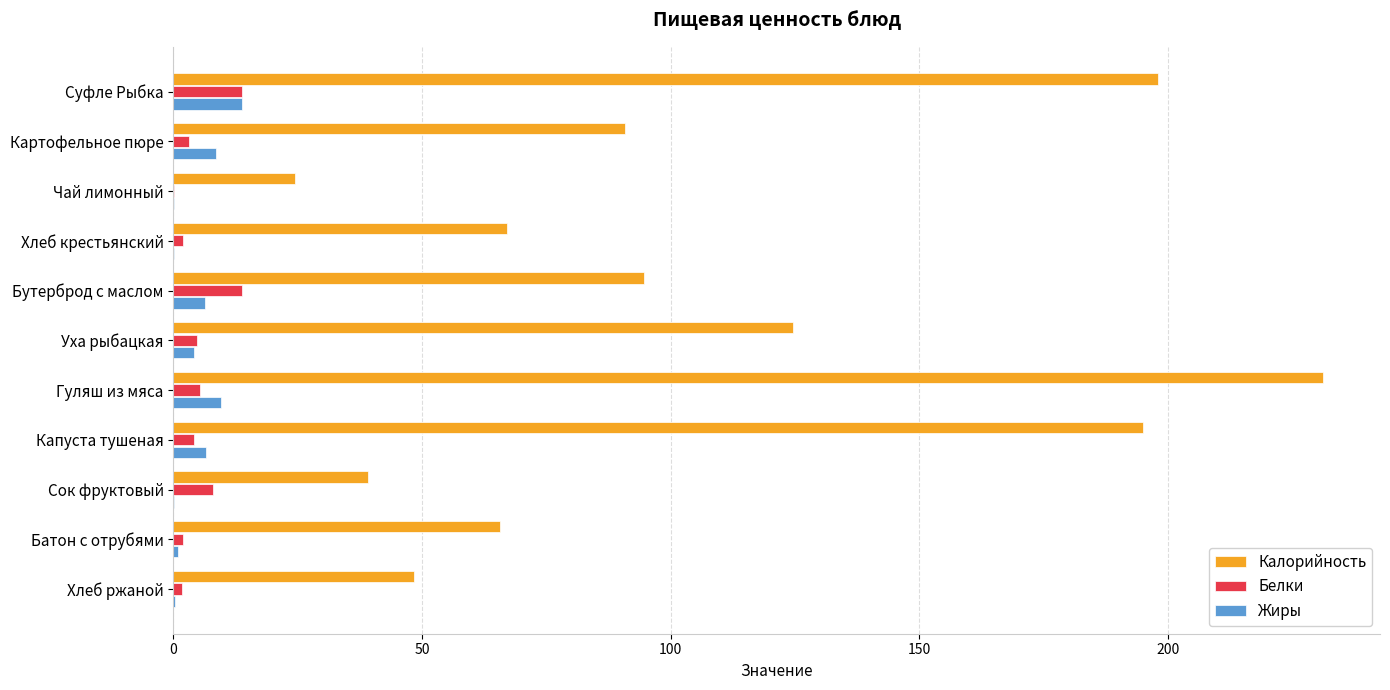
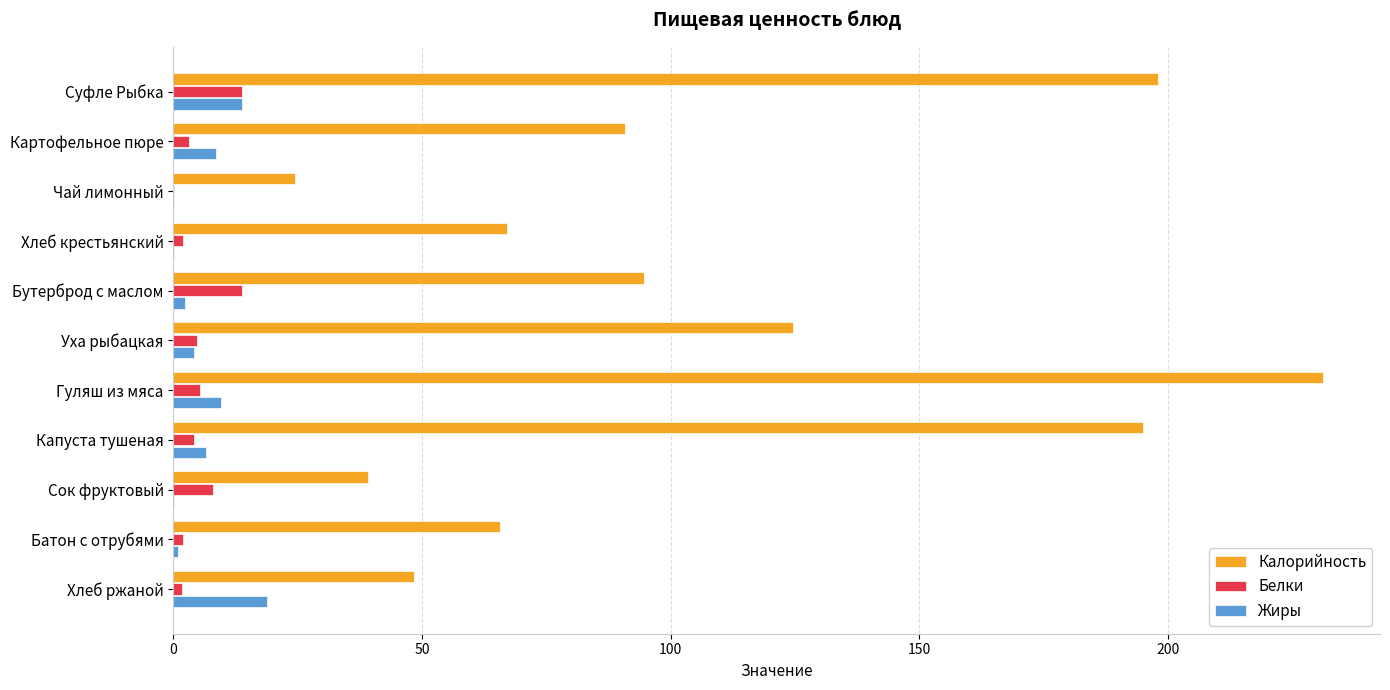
  {
    "Калорийность": {
      "Суфле Рыбка": 198,
      "Картофельное пюре": 91,
      "Чай лимонный": 24,
      "Хлеб крестьянский": 67,
      "Бутерброд с маслом": 95,
      "Уха рыбацкая": 125,
      "Гуляш из мяса": 231,
      "Капуста тушеная": 195,
      "Сок фруктовый": 39,
      "Батон с отрубями": 66,
      "Хлеб ржаной": 48
    },
    "Белки": {
      "Суфле Рыбка": 14,
      "Картофельное пюре": 3,
      "Хлеб крестьянский": 2,
      "Бутерброд с маслом": 14,
      "Уха рыбацкая": 5,
      "Гуляш из мяса": 5,
      "Капуста тушеная": 4,
      "Сок фруктовый": 8,
      "Батон с отрубями": 2,
      "Хлеб ржаной": 2
    },
    "Жиры": {
      "Суфле Рыбка": 14,
      "Картофельное пюре": 9,
-     "Бутерброд с маслом": 6,
+     "Бутерброд с маслом": 2,
      "Уха рыбацкая": 4,
      "Гуляш из мяса": 10,
      "Капуста тушеная": 7,
      "Батон с отрубями": 1,
-     "Хлеб ржаной": 0
+     "Хлеб ржаной": 19
    }
  }
